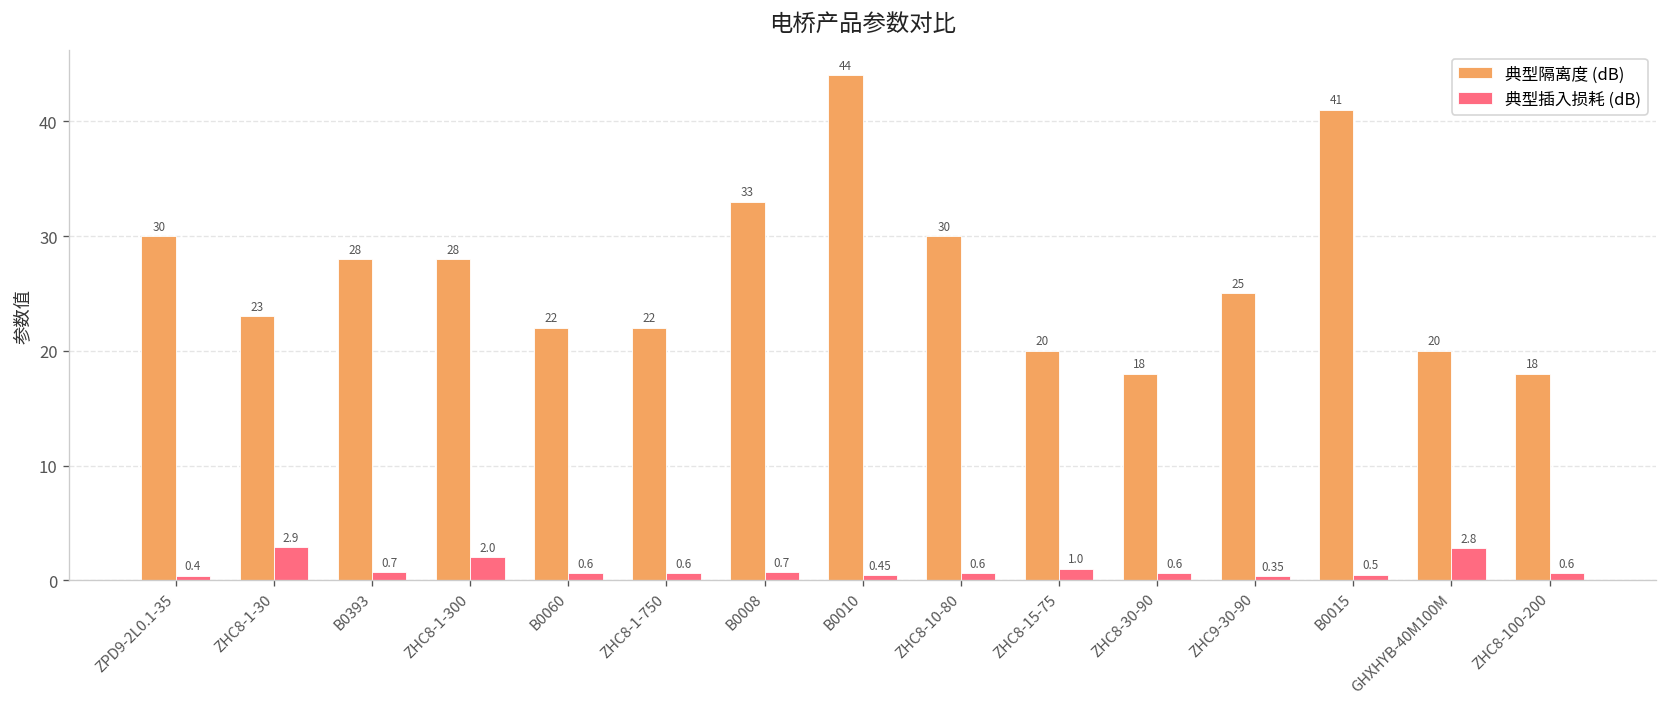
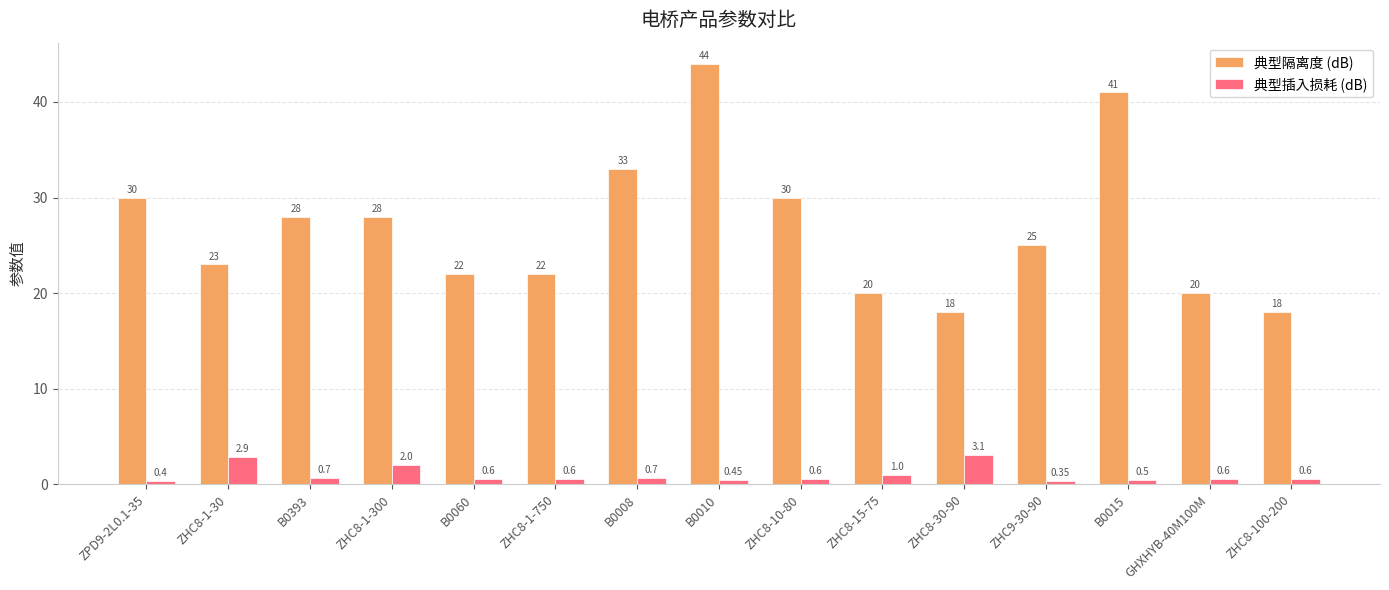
  {
    "典型隔离度 (dB)": {
      "ZPD9-2L0.1-35": 30,
      "ZHC8-1-30": 23,
      "B0393": 28,
      "ZHC8-1-300": 28,
      "B0060": 22,
      "ZHC8-1-750": 22,
      "B0008": 33,
      "B0010": 44,
      "ZHC8-10-80": 30,
      "ZHC8-15-75": 20,
      "ZHC8-30-90": 18,
      "ZHC9-30-90": 25,
      "B0015": 41,
      "GHXHYB-40M100M": 20,
      "ZHC8-100-200": 18
    },
    "典型插入损耗 (dB)": {
      "ZPD9-2L0.1-35": 0.4,
      "ZHC8-1-30": 2.9,
      "B0393": 0.7,
      "ZHC8-1-300": 2.0,
      "B0060": 0.6,
      "ZHC8-1-750": 0.6,
      "B0008": 0.7,
      "B0010": 0.45,
      "ZHC8-10-80": 0.6,
      "ZHC8-15-75": 1.0,
-     "ZHC8-30-90": 0.6,
+     "ZHC8-30-90": 3.1,
      "ZHC9-30-90": 0.35,
      "B0015": 0.5,
-     "GHXHYB-40M100M": 2.8,
+     "GHXHYB-40M100M": 0.6,
      "ZHC8-100-200": 0.6
    }
  }
